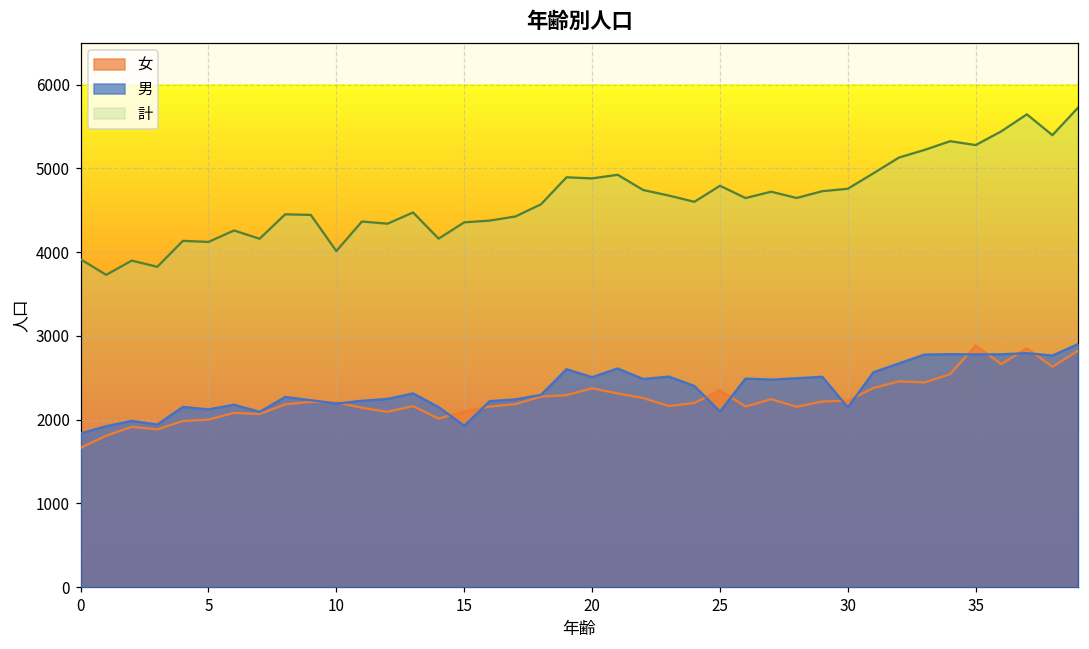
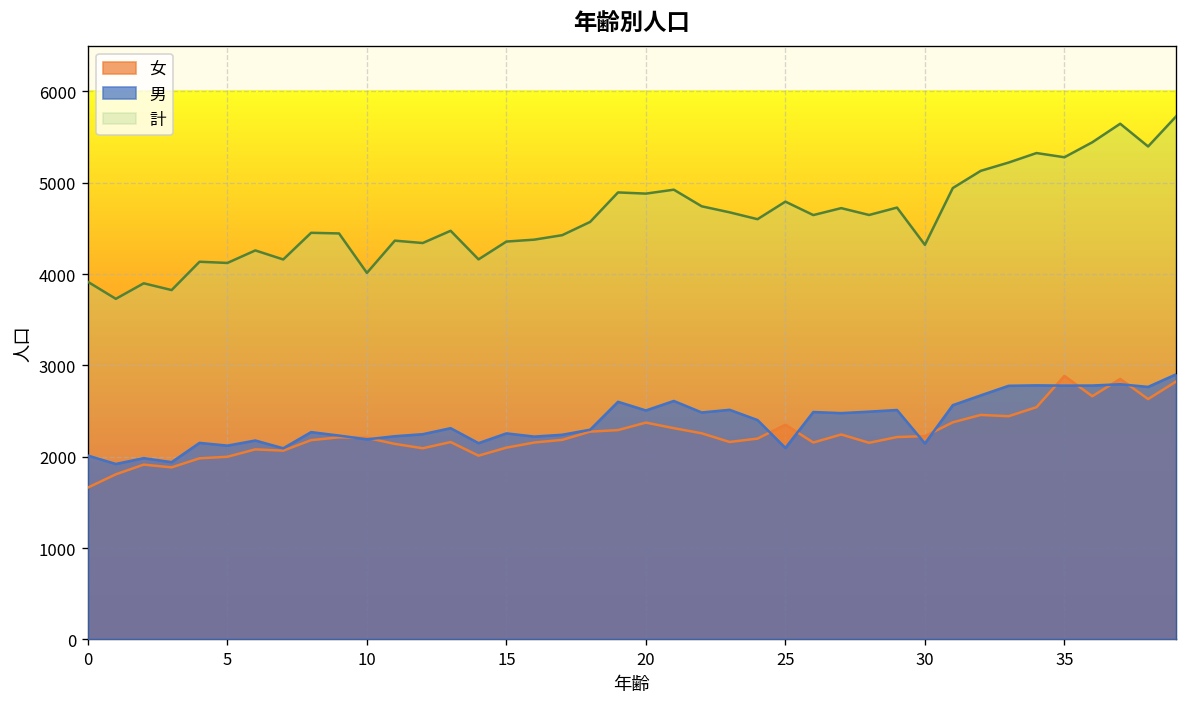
  {
    "女": {
      "0": 1700,
      "5": 2000,
      "15": 2100,
      "20": 2400,
      "25": 2400,
      "30": 2200,
      "35": 2900
    },
    "男": {
-     "0": 1800,
+     "0": 2000,
      "5": 2100,
-     "15": 1900,
+     "15": 2300,
      "20": 2500,
      "25": 2100,
      "30": 2100,
      "35": 2800
    },
    "計": {
      "0": 3900,
      "5": 4100,
      "10": 4000,
      "15": 4400,
      "20": 4900,
      "25": 4800,
-     "30": 4800,
+     "30": 4300,
      "35": 5300
    }
  }
